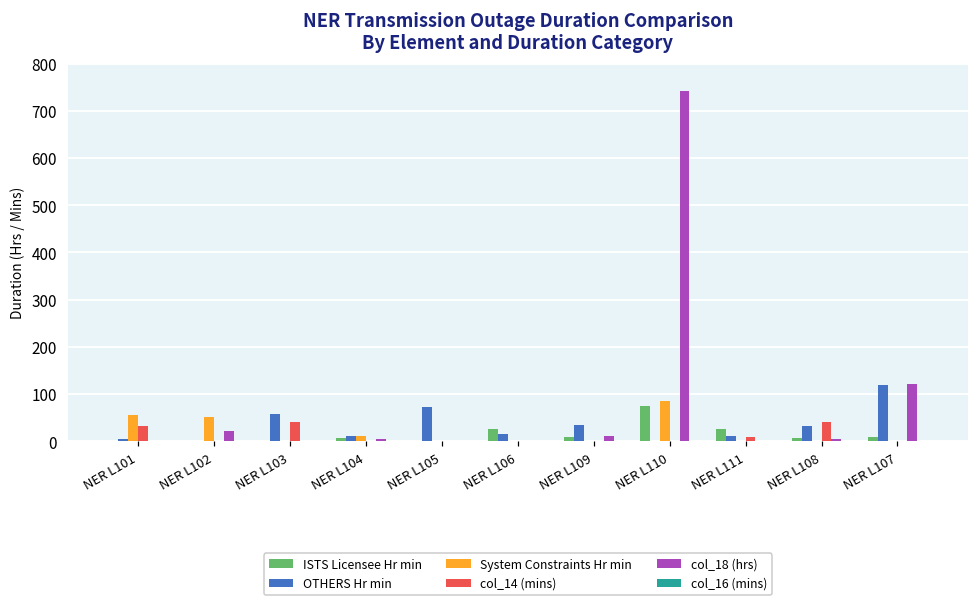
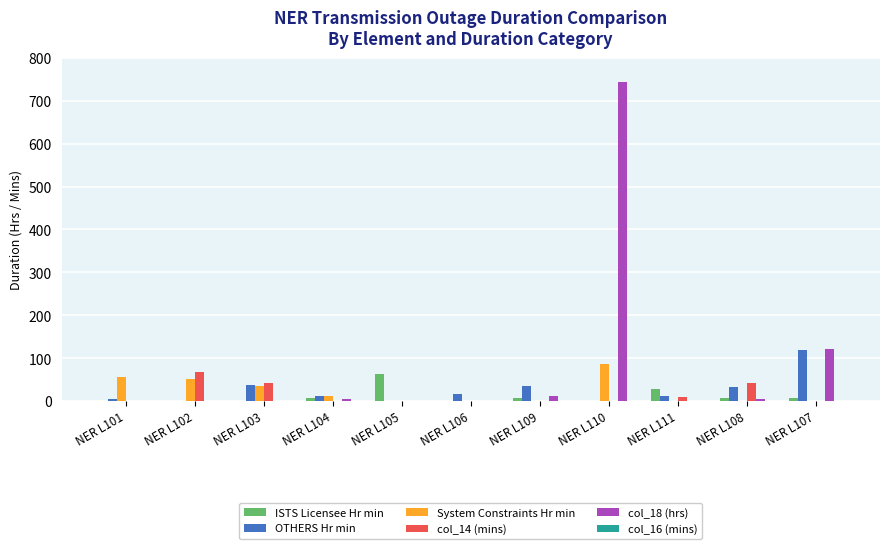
  {
    "ISTS Licensee Hr min": {
      "NER L101": 0,
      "NER L102": 0,
      "NER L103": 0,
      "NER L104": 10,
-     "NER L105": 0,
-     "NER L106": 30,
+     "NER L105": 60,
+     "NER L106": 0,
      "NER L109": 10,
-     "NER L110": 70,
+     "NER L110": 0,
      "NER L111": 30,
      "NER L108": 10,
      "NER L107": 10
    },
    "OTHERS Hr min": {
-     "NER L103": 60,
+     "NER L103": 40,
      "NER L104": 10,
-     "NER L105": 70,
+     "NER L105": 0,
      "NER L106": 20,
      "NER L109": 40,
      "NER L110": 0,
      "NER L111": 10,
      "NER L108": 30,
      "NER L107": 120
    },
    "System Constraints Hr min": {
      "NER L101": 60,
      "NER L102": 50,
-     "NER L103": 0,
+     "NER L103": 30,
      "NER L104": 10,
      "NER L105": 0,
      "NER L106": 0,
      "NER L109": 0,
      "NER L110": 90,
      "NER L111": 0,
      "NER L108": 0,
      "NER L107": 0
    },
    "col_14 (mins)": {
-     "NER L101": 30,
-     "NER L102": 0,
+     "NER L101": 0,
+     "NER L102": 70,
      "NER L103": 40,
      "NER L104": 0,
      "NER L105": 0,
      "NER L106": 0,
      "NER L109": 0,
      "NER L110": 0,
      "NER L111": 10,
      "NER L108": 40,
      "NER L107": 0
    },
    "col_18 (hrs)": {
      "NER L101": 0,
-     "NER L102": 20,
+     "NER L102": 0,
      "NER L103": 0,
      "NER L105": 0,
      "NER L106": 0,
      "NER L109": 10,
      "NER L110": 740,
      "NER L111": 0,
      "NER L107": 120
    },
    "col_16 (mins)": {
      "NER L101": 0,
      "NER L102": 0,
      "NER L103": 0,
      "NER L104": 0,
      "NER L105": 0,
      "NER L106": 0,
      "NER L109": 0,
      "NER L110": 0,
      "NER L111": 0,
      "NER L108": 0,
      "NER L107": 0
    }
  }
